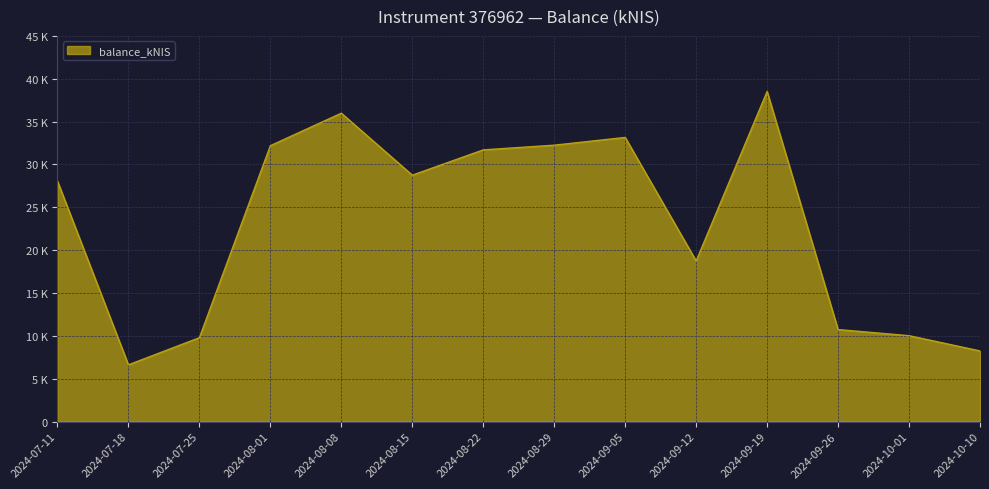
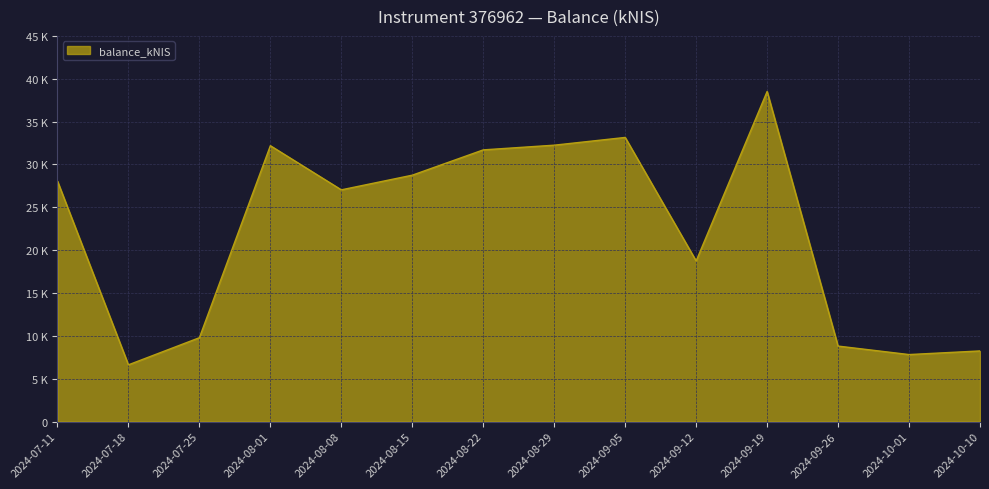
  {
    "2024-07-11": 28000,
    "2024-07-18": 7000,
    "2024-07-25": 10000,
    "2024-08-01": 32000,
-   "2024-08-08": 36000,
+   "2024-08-08": 27000,
    "2024-08-15": 29000,
    "2024-08-22": 32000,
    "2024-08-29": 32000,
    "2024-09-05": 33000,
    "2024-09-12": 19000,
    "2024-09-19": 39000,
-   "2024-09-26": 11000,
-   "2024-10-01": 10000,
+   "2024-09-26": 9000,
+   "2024-10-01": 8000,
    "2024-10-10": 8000
  }
